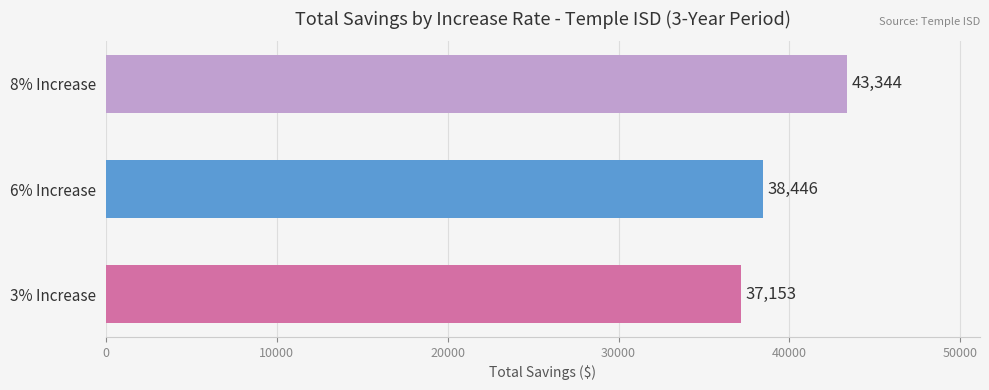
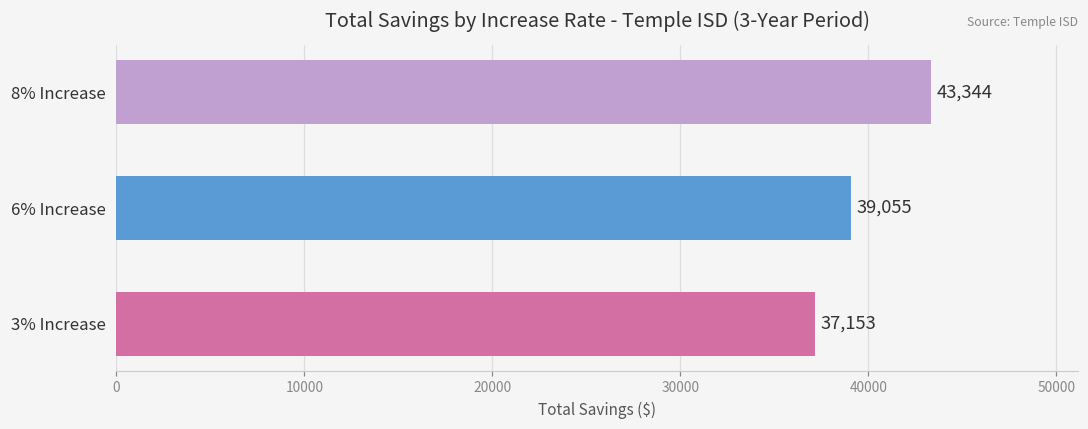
  {
    "8% Increase": "43,344",
-   "6% Increase": "38,446",
+   "6% Increase": "39,055",
    "3% Increase": "37,153"
  }
